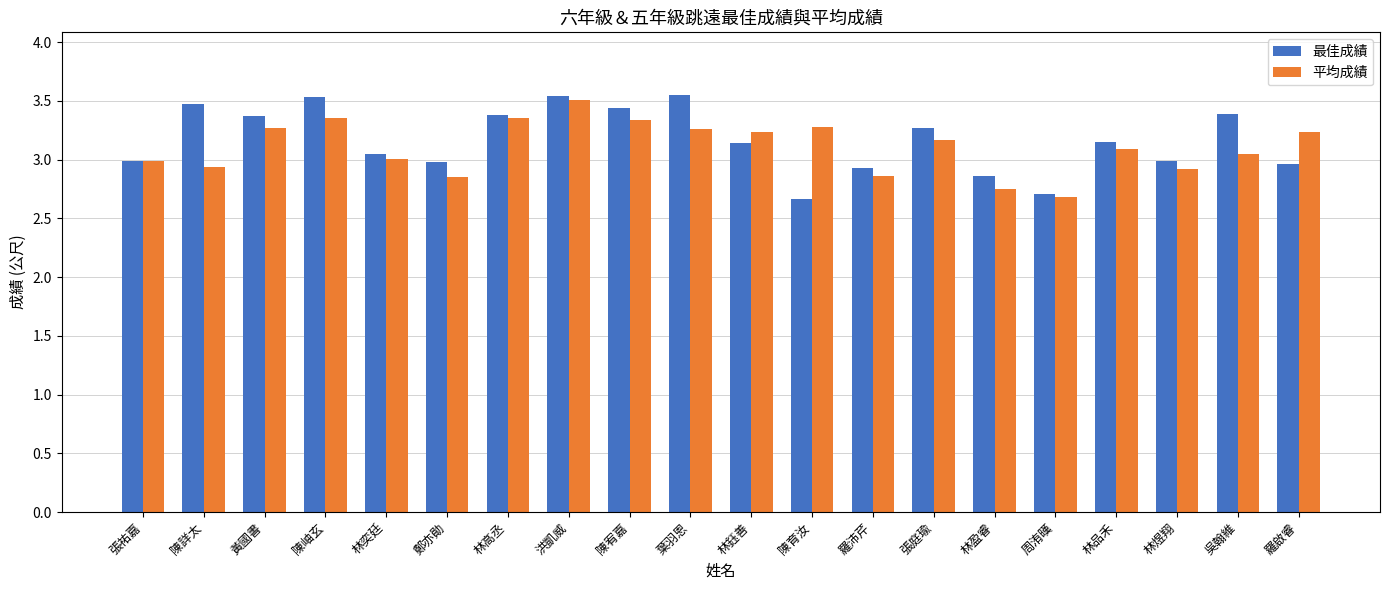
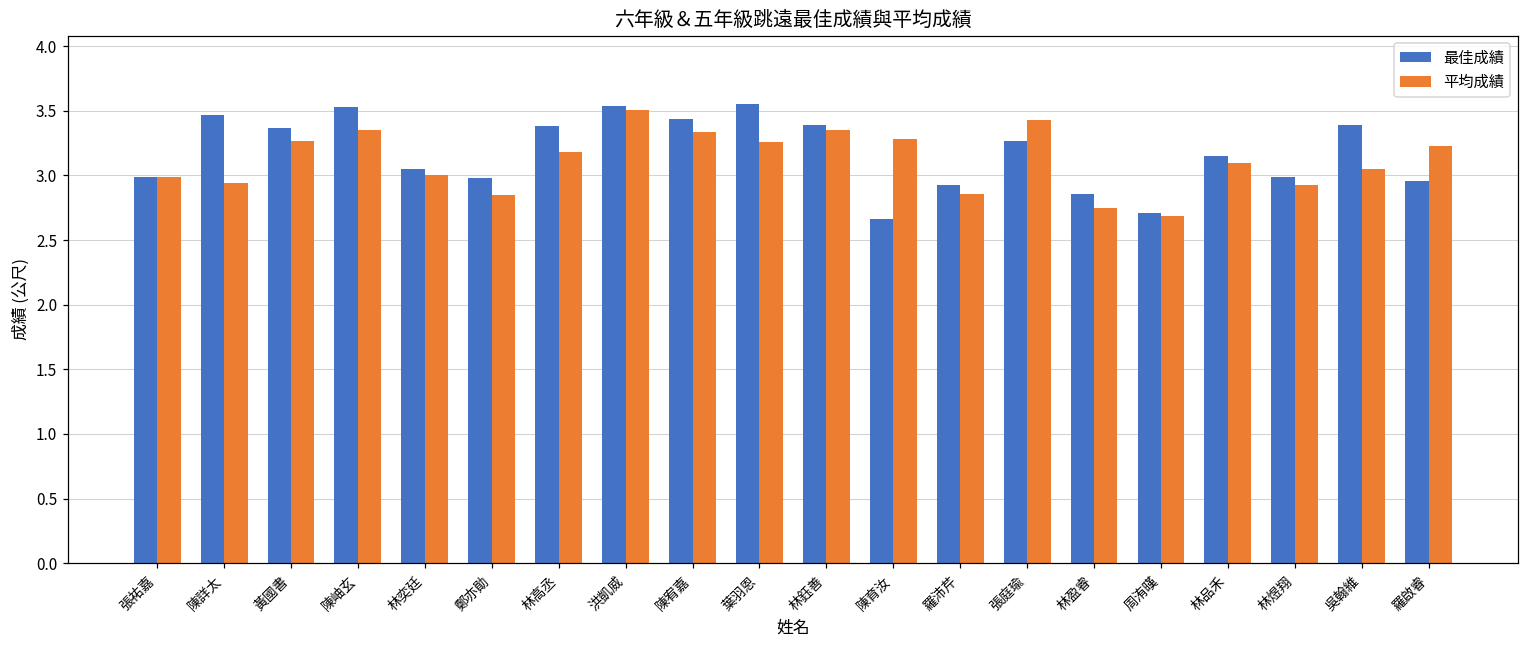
  {
    "最佳成績": {
      "張祐嘉": 2.99,
      "陳詳太": 3.47,
      "黃國書": 3.37,
      "陳岫玄": 3.53,
      "林奕廷": 3.05,
      "鄭亦勛": 2.98,
      "林高丞": 3.38,
      "洪凱威": 3.54,
      "陳宥嘉": 3.44,
      "葉羽恩": 3.55,
-     "林鈺善": 3.14,
+     "林鈺善": 3.39,
      "陳育汝": 2.66,
      "羅沛芹": 2.93,
      "張庭瑜": 3.27,
      "林盈睿": 2.86,
      "周洧暵": 2.71,
      "林品禾": 3.15,
      "林煜翔": 2.99,
      "吳翰維": 3.39,
      "羅啟睿": 2.96
    },
    "平均成績": {
      "張祐嘉": 2.99,
      "陳詳太": 2.94,
      "黃國書": 3.27,
      "陳岫玄": 3.35,
      "林奕廷": 3.01,
      "鄭亦勛": 2.85,
-     "林高丞": 3.35,
+     "林高丞": 3.18,
      "洪凱威": 3.51,
      "陳宥嘉": 3.34,
      "葉羽恩": 3.26,
-     "林鈺善": 3.23,
+     "林鈺善": 3.35,
      "陳育汝": 3.28,
      "羅沛芹": 2.86,
-     "張庭瑜": 3.17,
+     "張庭瑜": 3.43,
      "林盈睿": 2.75,
      "周洧暵": 2.69,
      "林品禾": 3.09,
      "林煜翔": 2.92,
      "吳翰維": 3.05,
      "羅啟睿": 3.23
    }
  }
